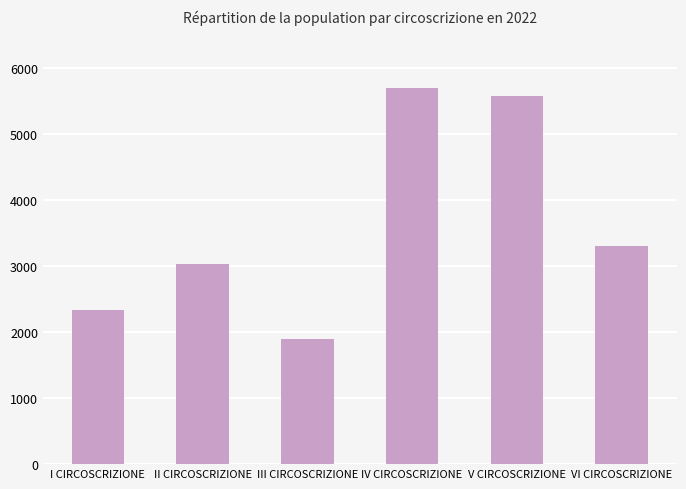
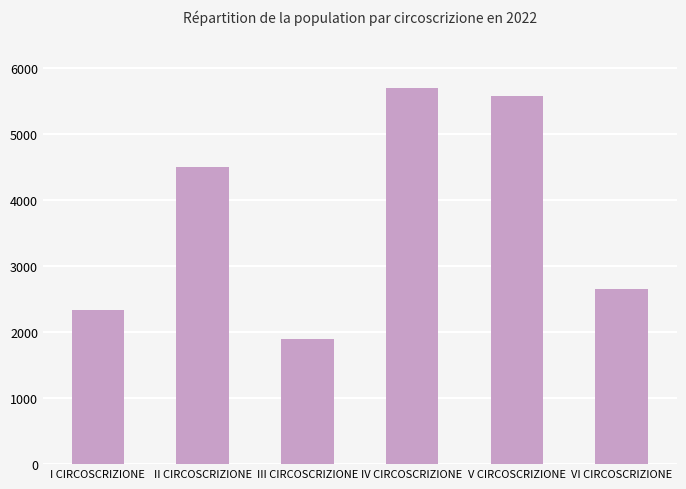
  {
    "I CIRCOSCRIZIONE": 2300,
-   "II CIRCOSCRIZIONE": 3000,
+   "II CIRCOSCRIZIONE": 4500,
    "III CIRCOSCRIZIONE": 1900,
    "IV CIRCOSCRIZIONE": 5700,
    "V CIRCOSCRIZIONE": 5600,
-   "VI CIRCOSCRIZIONE": 3300
+   "VI CIRCOSCRIZIONE": 2700
  }
